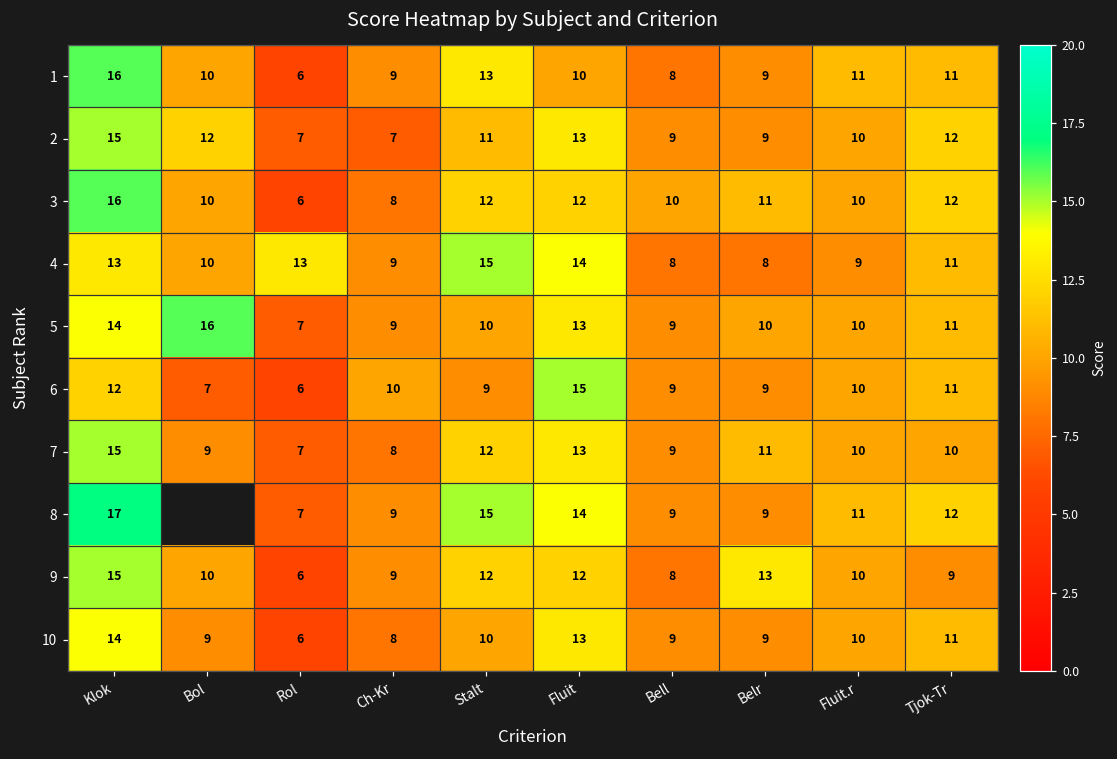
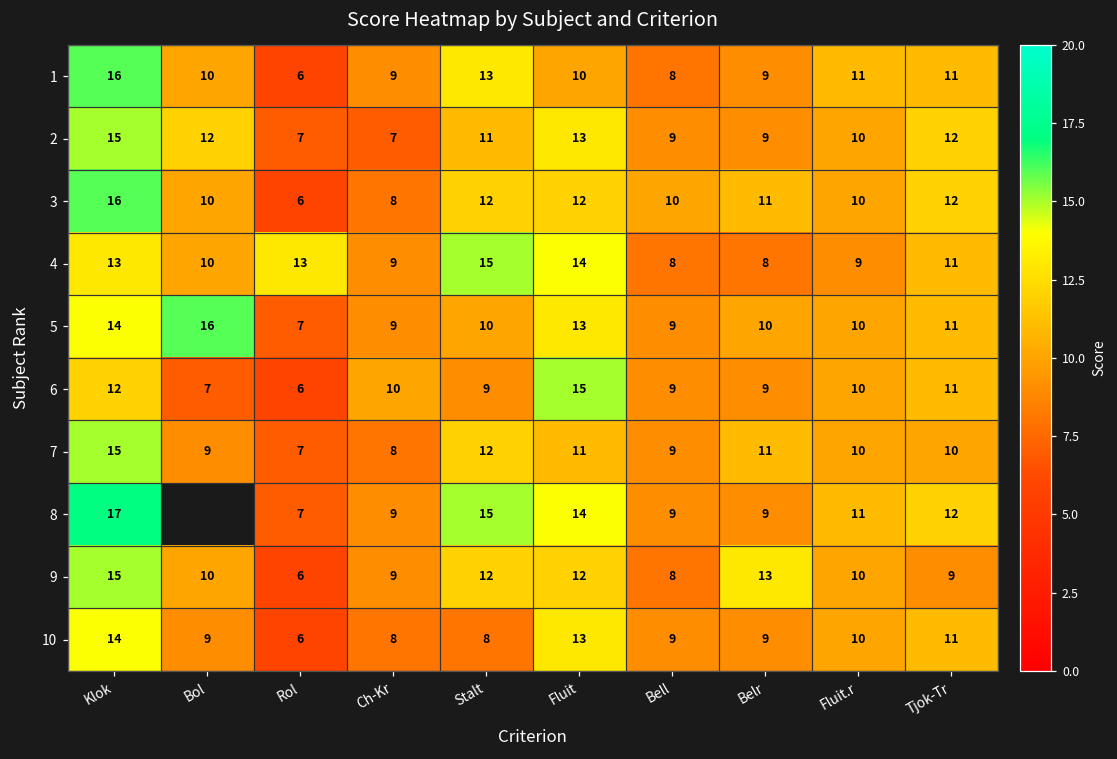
  {
    "1": {
      "Klok": 16,
      "Bol": 10,
      "Rol": 6,
      "Ch-Kr": 9,
      "Stalt": 13,
      "Fluit": 10,
      "Bell": 8,
      "Belr": 9,
      "Fluit.r": 11,
      "Tjok-Tr": 11
    },
    "2": {
      "Klok": 15,
      "Bol": 12,
      "Rol": 7,
      "Ch-Kr": 7,
      "Stalt": 11,
      "Fluit": 13,
      "Bell": 9,
      "Belr": 9,
      "Fluit.r": 10,
      "Tjok-Tr": 12
    },
    "3": {
      "Klok": 16,
      "Bol": 10,
      "Rol": 6,
      "Ch-Kr": 8,
      "Stalt": 12,
      "Fluit": 12,
      "Bell": 10,
      "Belr": 11,
      "Fluit.r": 10,
      "Tjok-Tr": 12
    },
    "4": {
      "Klok": 13,
      "Bol": 10,
      "Rol": 13,
      "Ch-Kr": 9,
      "Stalt": 15,
      "Fluit": 14,
      "Bell": 8,
      "Belr": 8,
      "Fluit.r": 9,
      "Tjok-Tr": 11
    },
    "5": {
      "Klok": 14,
      "Bol": 16,
      "Rol": 7,
      "Ch-Kr": 9,
      "Stalt": 10,
      "Fluit": 13,
      "Bell": 9,
      "Belr": 10,
      "Fluit.r": 10,
      "Tjok-Tr": 11
    },
    "6": {
      "Klok": 12,
      "Bol": 7,
      "Rol": 6,
      "Ch-Kr": 10,
      "Stalt": 9,
      "Fluit": 15,
      "Bell": 9,
      "Belr": 9,
      "Fluit.r": 10,
      "Tjok-Tr": 11
    },
    "7": {
      "Klok": 15,
      "Bol": 9,
      "Rol": 7,
      "Ch-Kr": 8,
      "Stalt": 12,
-     "Fluit": 13,
+     "Fluit": 11,
      "Bell": 9,
      "Belr": 11,
      "Fluit.r": 10,
      "Tjok-Tr": 10
    },
    "8": {
      "Klok": 17,
      "Rol": 7,
      "Ch-Kr": 9,
      "Stalt": 15,
      "Fluit": 14,
      "Bell": 9,
      "Belr": 9,
      "Fluit.r": 11,
      "Tjok-Tr": 12
    },
    "9": {
      "Klok": 15,
      "Bol": 10,
      "Rol": 6,
      "Ch-Kr": 9,
      "Stalt": 12,
      "Fluit": 12,
      "Bell": 8,
      "Belr": 13,
      "Fluit.r": 10,
      "Tjok-Tr": 9
    },
    "10": {
      "Klok": 14,
      "Bol": 9,
      "Rol": 6,
      "Ch-Kr": 8,
-     "Stalt": 10,
+     "Stalt": 8,
      "Fluit": 13,
      "Bell": 9,
      "Belr": 9,
      "Fluit.r": 10,
      "Tjok-Tr": 11
    }
  }
